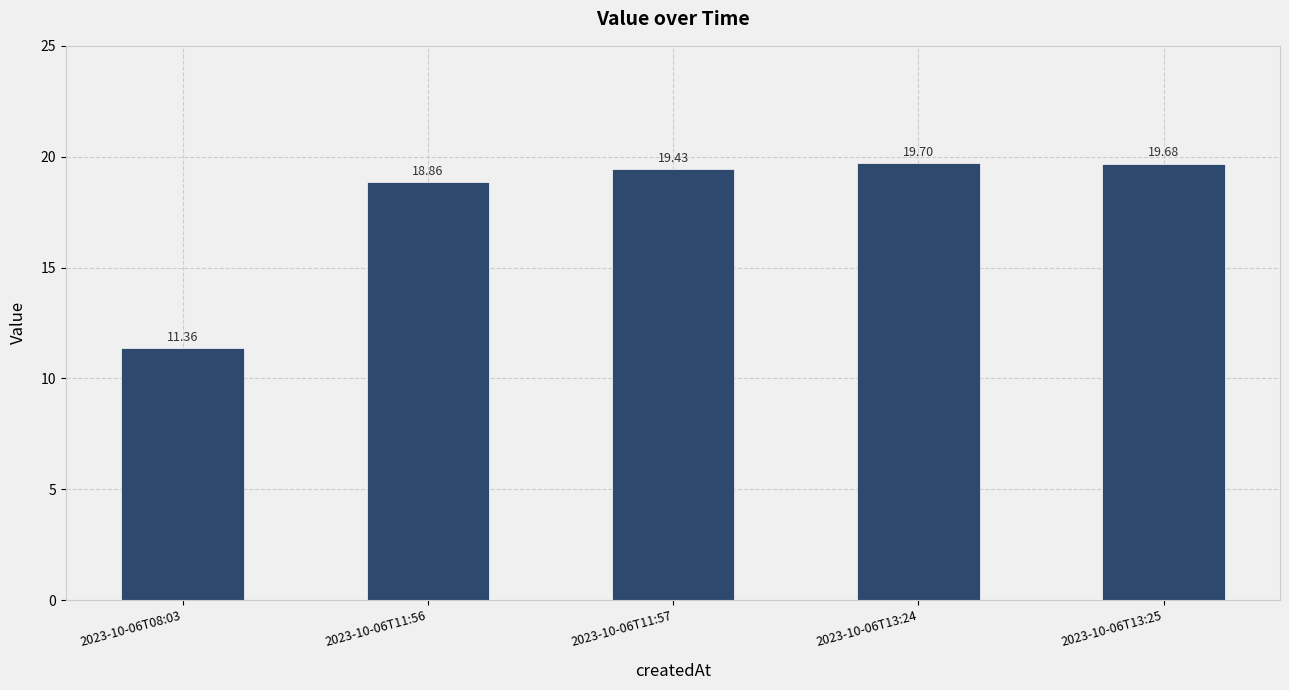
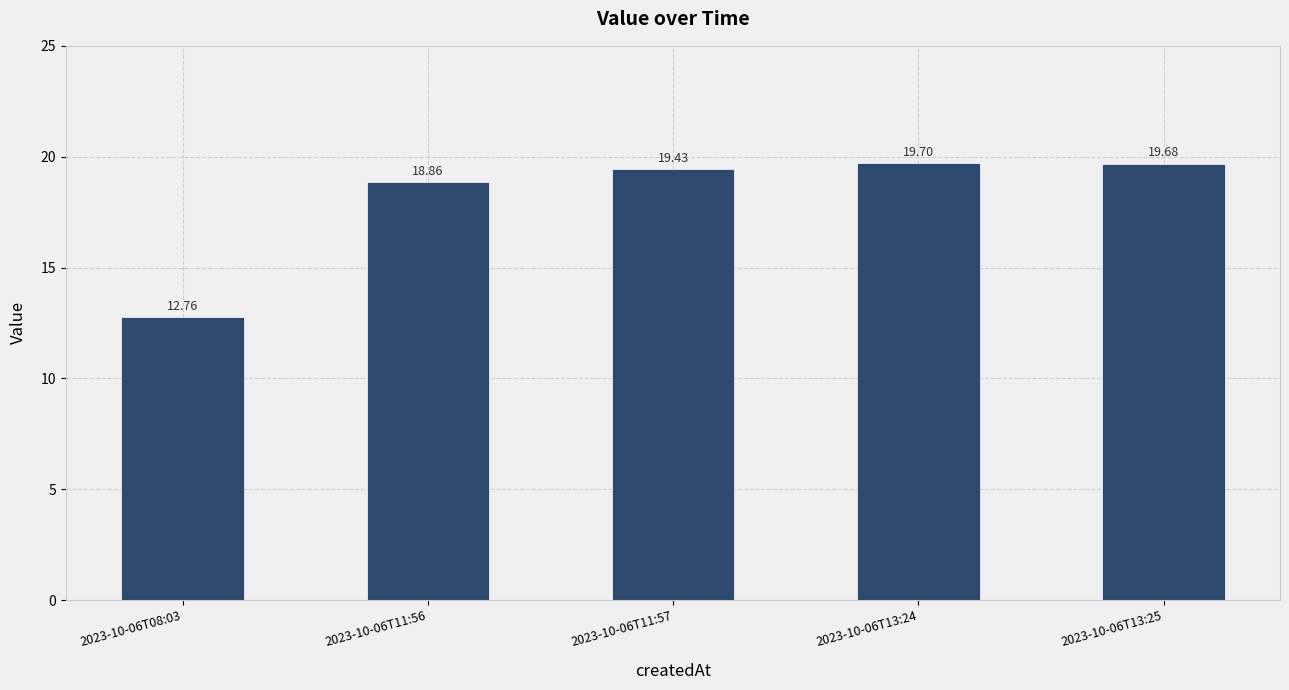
  {
-   "2023-10-06T08:03": 11.36,
+   "2023-10-06T08:03": 12.76,
    "2023-10-06T11:56": 18.86,
    "2023-10-06T11:57": 19.43,
    "2023-10-06T13:24": 19.70,
    "2023-10-06T13:25": 19.68
  }
